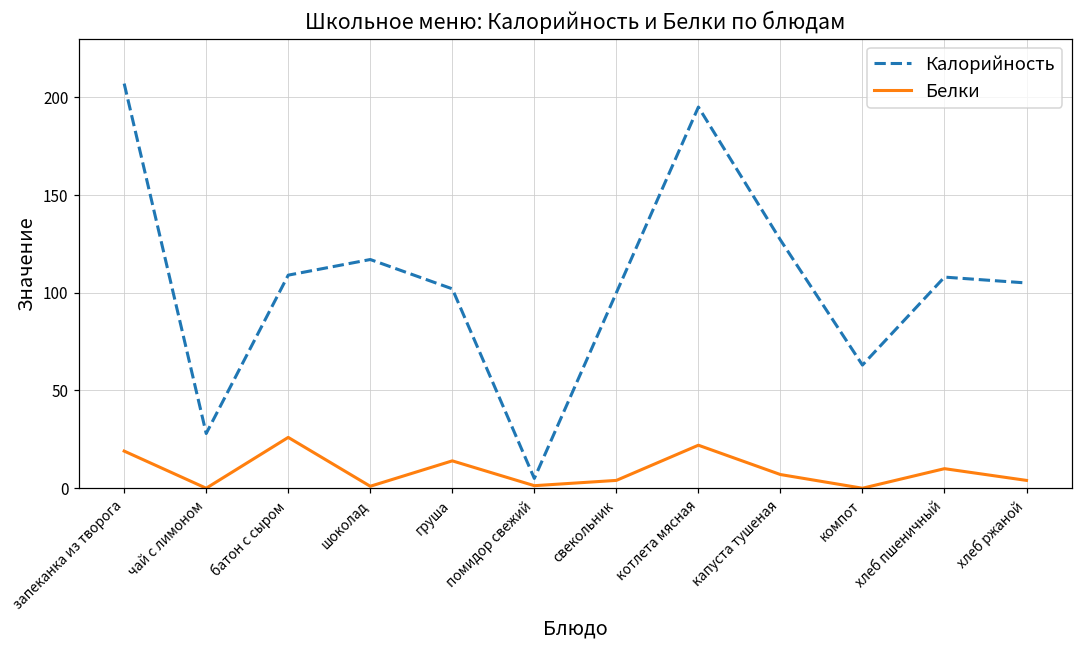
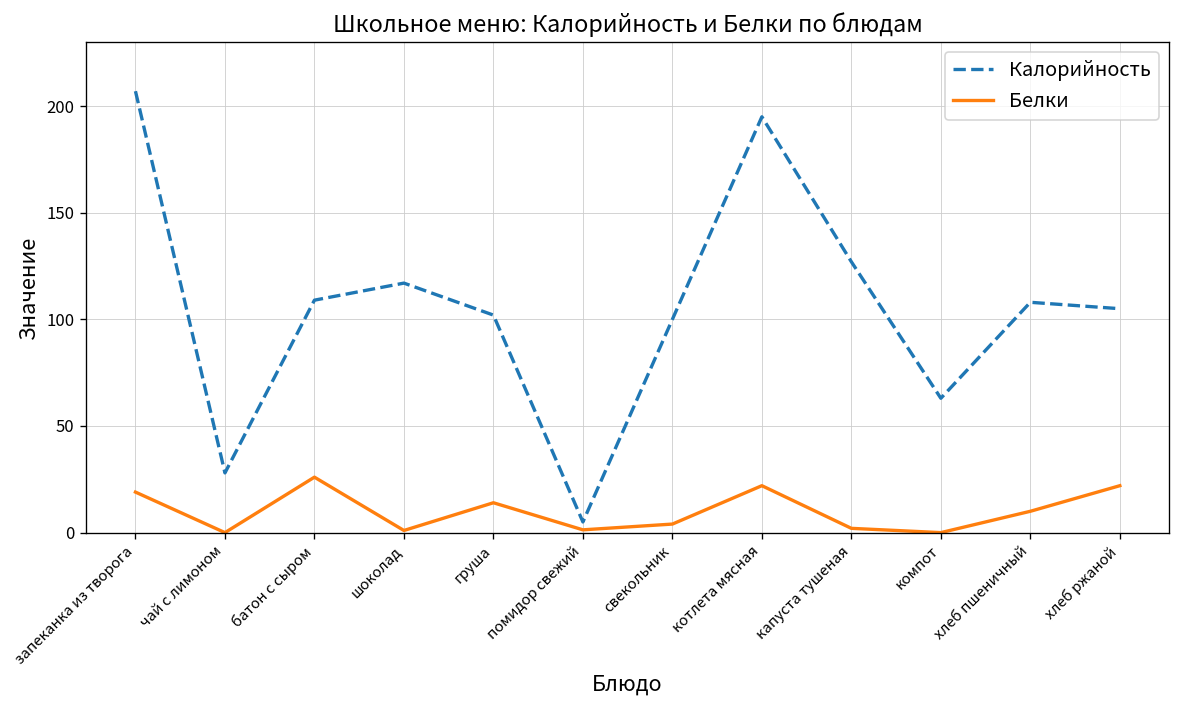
  {
    "Калорийность": {
      "запеканка из творога": 207,
      "чай с лимоном": 28,
      "батон с сыром": 109,
      "шоколад": 117,
      "груша": 102,
      "помидор свежий": 5,
      "свекольник": 100,
      "котлета мясная": 195,
      "капуста тушеная": 127,
      "компот": 63,
      "хлеб пшеничный": 108,
      "хлеб ржаной": 105
    },
    "Белки": {
      "запеканка из творога": 19,
      "чай с лимоном": 0,
      "батон с сыром": 26,
      "шоколад": 1,
      "груша": 14,
      "помидор свежий": 1,
      "свекольник": 4,
      "котлета мясная": 22,
-     "капуста тушеная": 7,
+     "капуста тушеная": 2,
      "компот": 0,
      "хлеб пшеничный": 10,
-     "хлеб ржаной": 4
+     "хлеб ржаной": 22
    }
  }
